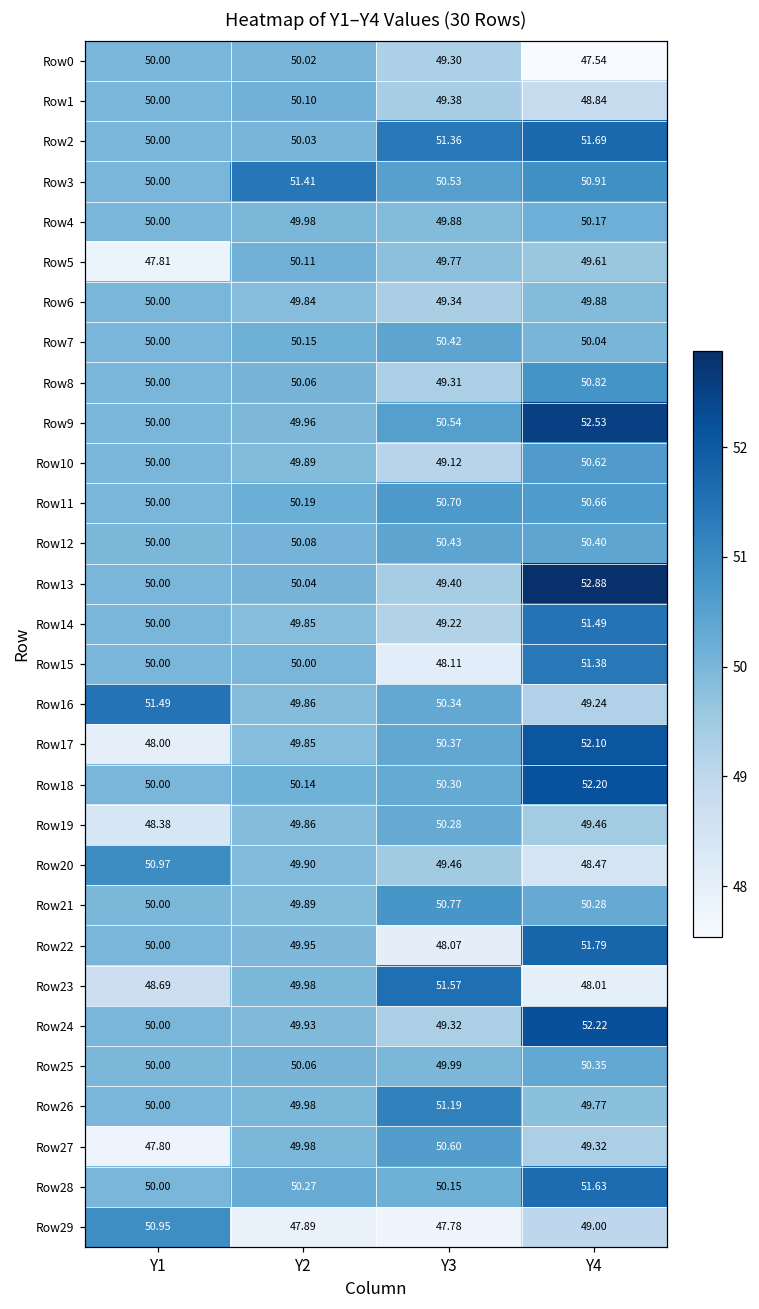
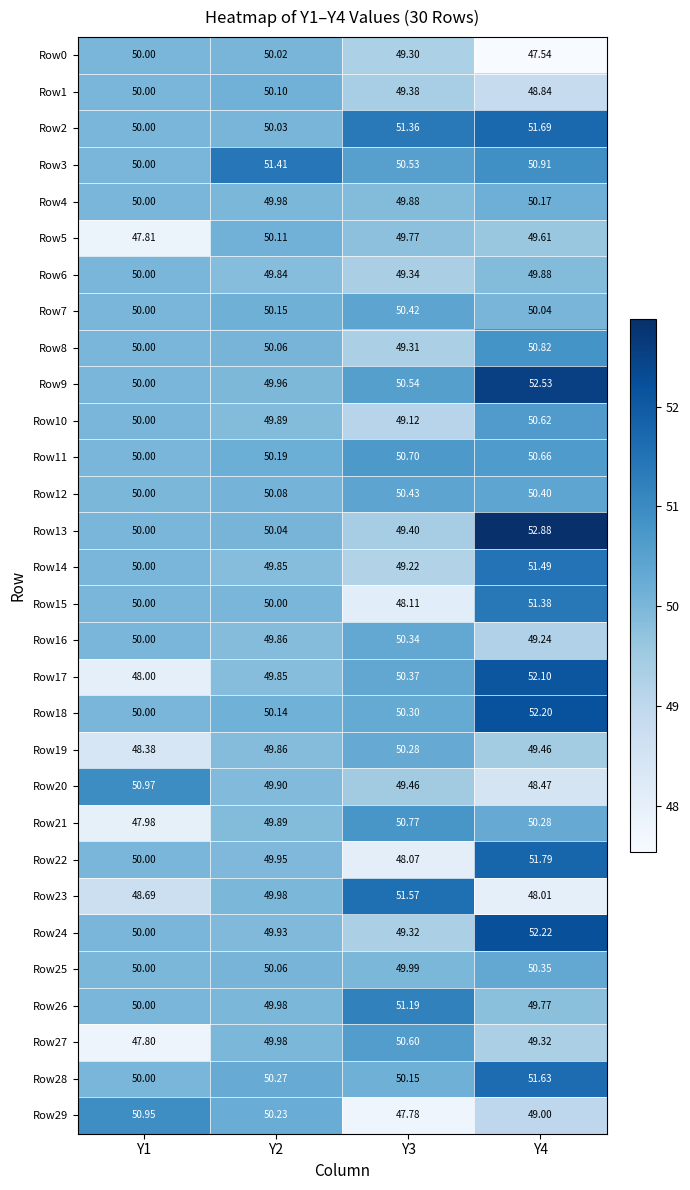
  {
    "Row0": {
      "Y1": 50.00,
      "Y2": 50.02,
      "Y3": 49.30,
      "Y4": 47.54
    },
    "Row1": {
      "Y1": 50.00,
      "Y2": 50.10,
      "Y3": 49.38,
      "Y4": 48.84
    },
    "Row2": {
      "Y1": 50.00,
      "Y2": 50.03,
      "Y3": 51.36,
      "Y4": 51.69
    },
    "Row3": {
      "Y1": 50.00,
      "Y2": 51.41,
      "Y3": 50.53,
      "Y4": 50.91
    },
    "Row4": {
      "Y1": 50.00,
      "Y2": 49.98,
      "Y3": 49.88,
      "Y4": 50.17
    },
    "Row5": {
      "Y1": 47.81,
      "Y2": 50.11,
      "Y3": 49.77,
      "Y4": 49.61
    },
    "Row6": {
      "Y1": 50.00,
      "Y2": 49.84,
      "Y3": 49.34,
      "Y4": 49.88
    },
    "Row7": {
      "Y1": 50.00,
      "Y2": 50.15,
      "Y3": 50.42,
      "Y4": 50.04
    },
    "Row8": {
      "Y1": 50.00,
      "Y2": 50.06,
      "Y3": 49.31,
      "Y4": 50.82
    },
    "Row9": {
      "Y1": 50.00,
      "Y2": 49.96,
      "Y3": 50.54,
      "Y4": 52.53
    },
    "Row10": {
      "Y1": 50.00,
      "Y2": 49.89,
      "Y3": 49.12,
      "Y4": 50.62
    },
    "Row11": {
      "Y1": 50.00,
      "Y2": 50.19,
      "Y3": 50.70,
      "Y4": 50.66
    },
    "Row12": {
      "Y1": 50.00,
      "Y2": 50.08,
      "Y3": 50.43,
      "Y4": 50.40
    },
    "Row13": {
      "Y1": 50.00,
      "Y2": 50.04,
      "Y3": 49.40,
      "Y4": 52.88
    },
    "Row14": {
      "Y1": 50.00,
      "Y2": 49.85,
      "Y3": 49.22,
      "Y4": 51.49
    },
    "Row15": {
      "Y1": 50.00,
      "Y2": 50.00,
      "Y3": 48.11,
      "Y4": 51.38
    },
    "Row16": {
-     "Y1": 51.49,
+     "Y1": 50.00,
      "Y2": 49.86,
      "Y3": 50.34,
      "Y4": 49.24
    },
    "Row17": {
      "Y1": 48.00,
      "Y2": 49.85,
      "Y3": 50.37,
      "Y4": 52.10
    },
    "Row18": {
      "Y1": 50.00,
      "Y2": 50.14,
      "Y3": 50.30,
      "Y4": 52.20
    },
    "Row19": {
      "Y1": 48.38,
      "Y2": 49.86,
      "Y3": 50.28,
      "Y4": 49.46
    },
    "Row20": {
      "Y1": 50.97,
      "Y2": 49.90,
      "Y3": 49.46,
      "Y4": 48.47
    },
    "Row21": {
-     "Y1": 50.00,
+     "Y1": 47.98,
      "Y2": 49.89,
      "Y3": 50.77,
      "Y4": 50.28
    },
    "Row22": {
      "Y1": 50.00,
      "Y2": 49.95,
      "Y3": 48.07,
      "Y4": 51.79
    },
    "Row23": {
      "Y1": 48.69,
      "Y2": 49.98,
      "Y3": 51.57,
      "Y4": 48.01
    },
    "Row24": {
      "Y1": 50.00,
      "Y2": 49.93,
      "Y3": 49.32,
      "Y4": 52.22
    },
    "Row25": {
      "Y1": 50.00,
      "Y2": 50.06,
      "Y3": 49.99,
      "Y4": 50.35
    },
    "Row26": {
      "Y1": 50.00,
      "Y2": 49.98,
      "Y3": 51.19,
      "Y4": 49.77
    },
    "Row27": {
      "Y1": 47.80,
      "Y2": 49.98,
      "Y3": 50.60,
      "Y4": 49.32
    },
    "Row28": {
      "Y1": 50.00,
      "Y2": 50.27,
      "Y3": 50.15,
      "Y4": 51.63
    },
    "Row29": {
      "Y1": 50.95,
-     "Y2": 47.89,
+     "Y2": 50.23,
      "Y3": 47.78,
      "Y4": 49.00
    }
  }
